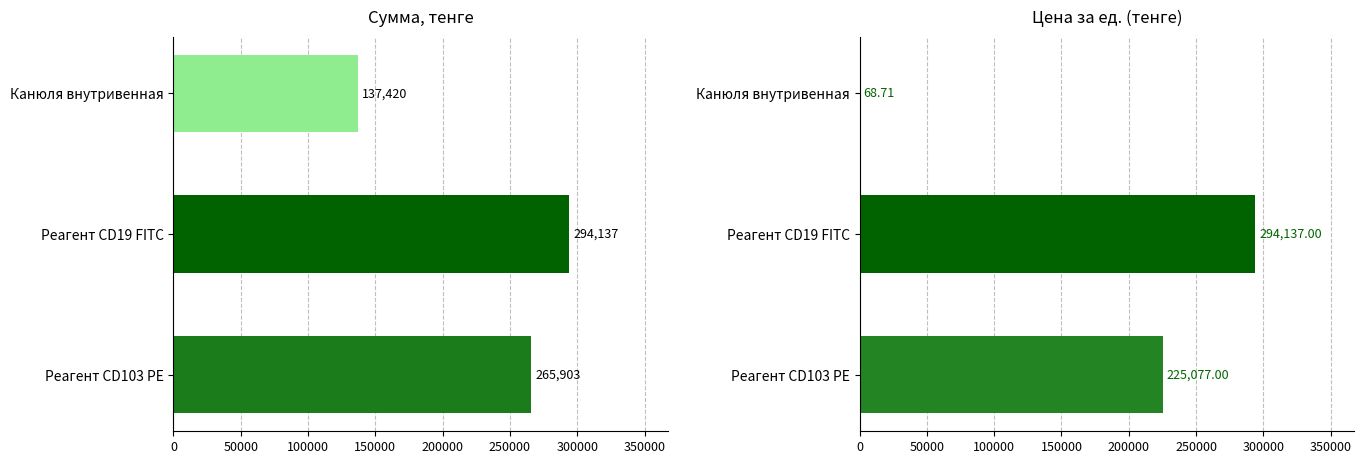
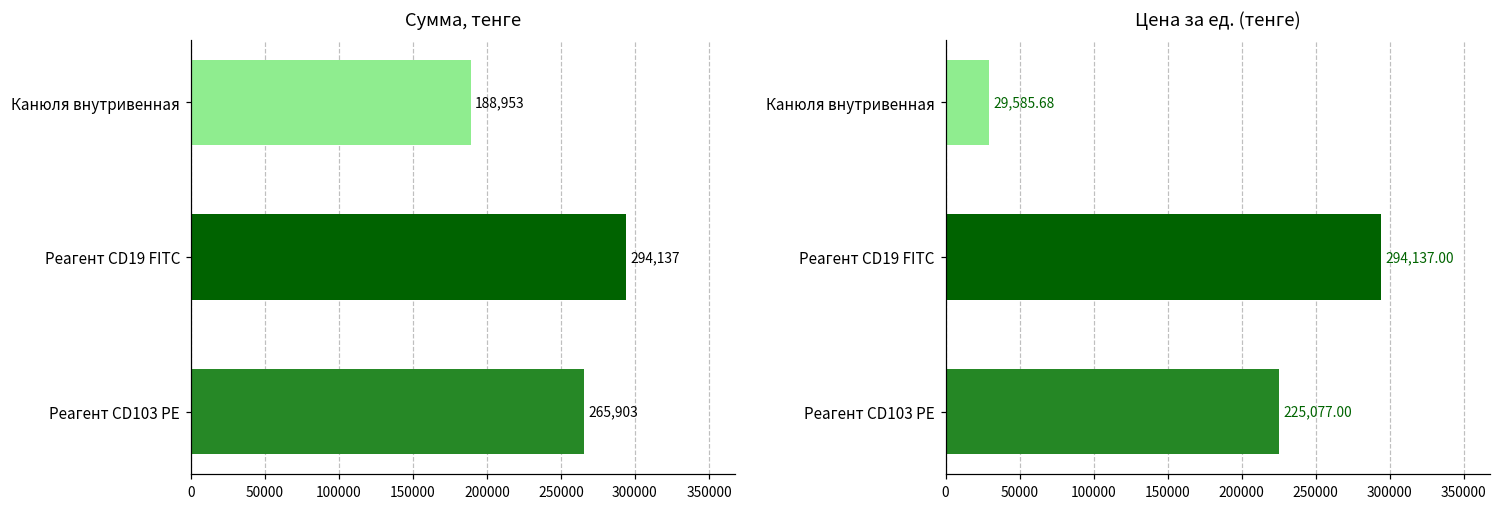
  {
    "Сумма, тенге": {
-     "Канюля внутривенная": "137,420",
+     "Канюля внутривенная": "188,953",
      "Реагент CD19 FITC": "294,137",
      "Реагент CD103 PE": "265,903"
    },
    "Цена за ед. (тенге)": {
-     "Канюля внутривенная": "68.71",
+     "Канюля внутривенная": "29,585.68",
      "Реагент CD19 FITC": "294,137.00",
      "Реагент CD103 PE": "225,077.00"
    }
  }
